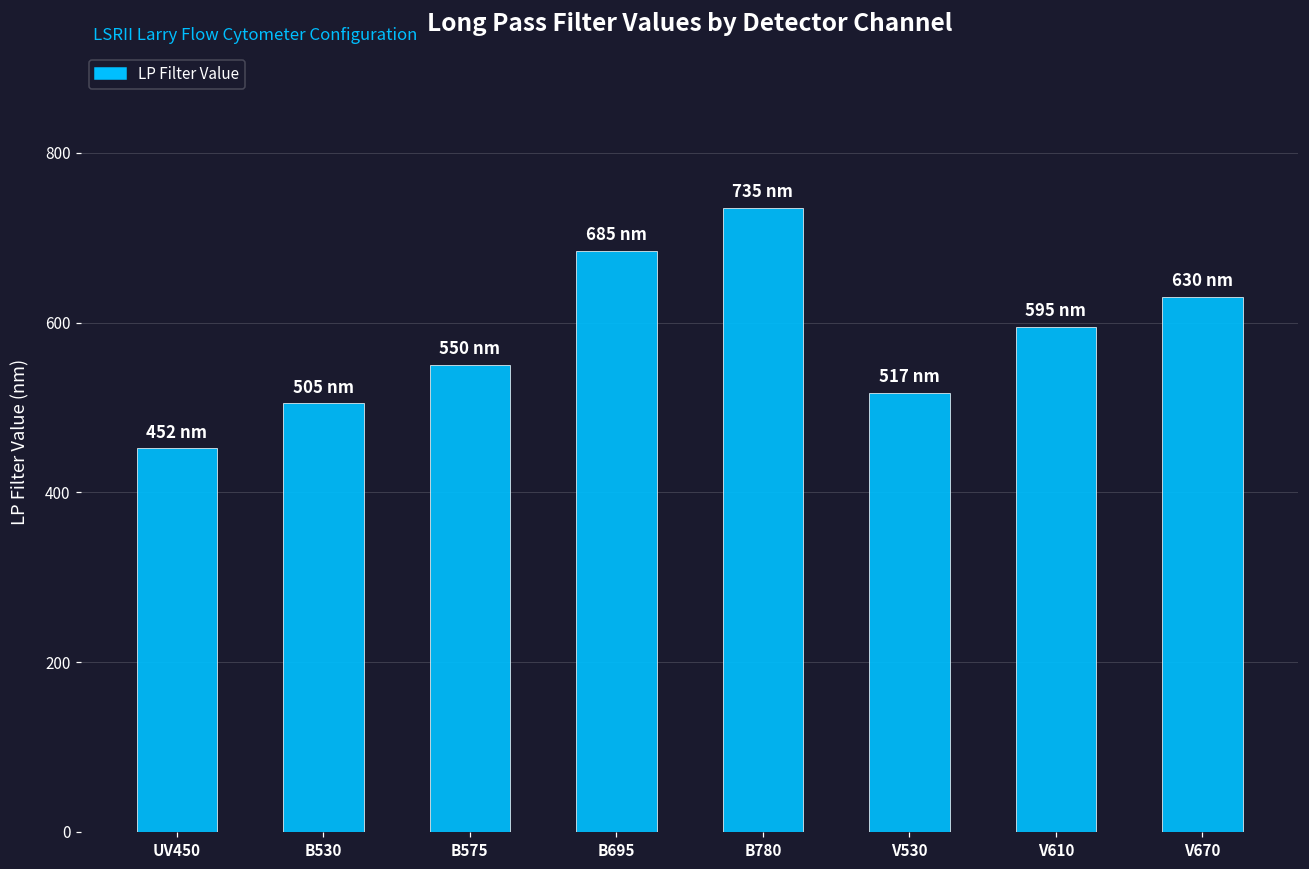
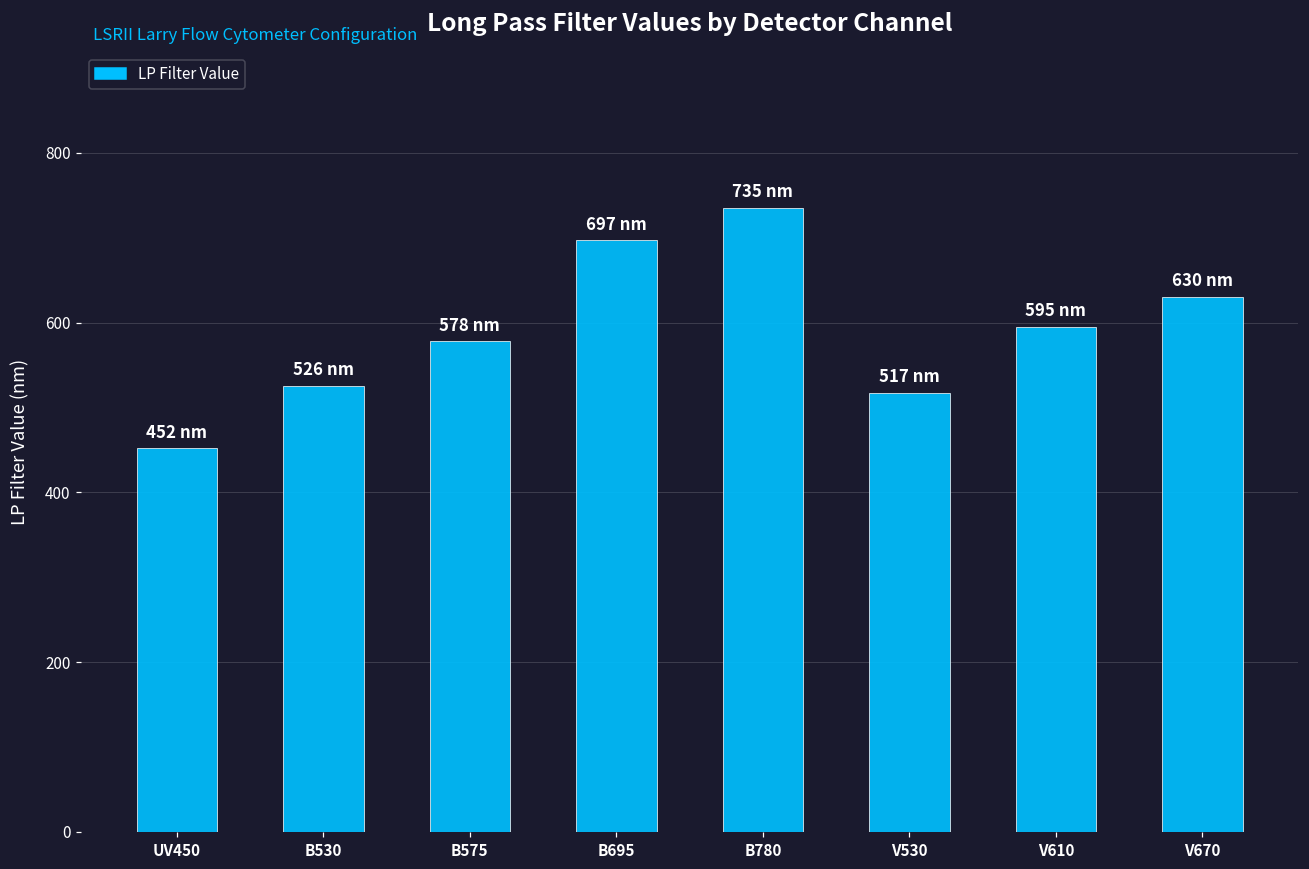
  {
    "UV450": 452,
-   "B530": 505,
-   "B575": 550,
-   "B695": 685,
+   "B530": 526,
+   "B575": 578,
+   "B695": 697,
    "B780": 735,
    "V530": 517,
    "V610": 595,
    "V670": 630
  }
